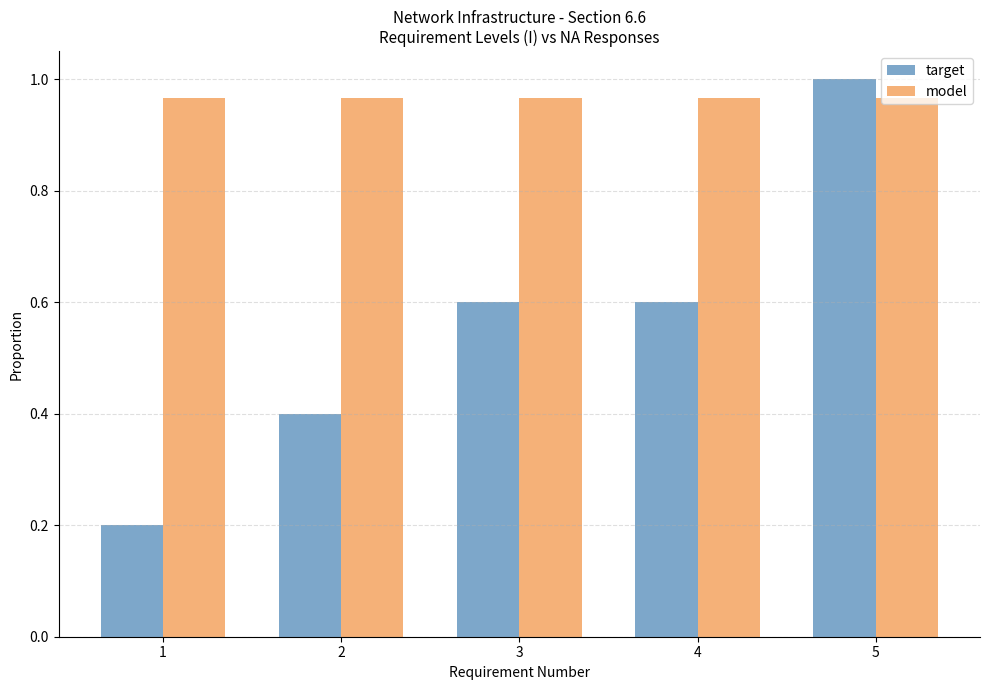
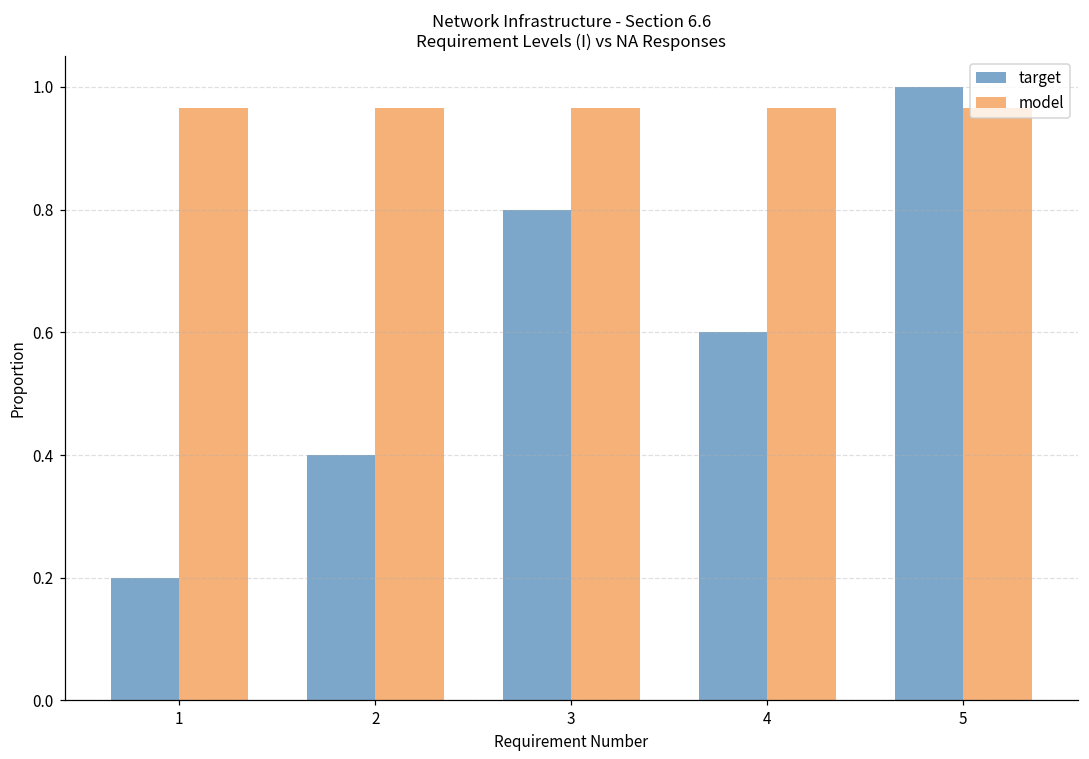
  {
    "target": {
      "1": 0.20,
      "2": 0.40,
-     "3": 0.60,
+     "3": 0.80,
      "4": 0.60,
      "5": 1.00
    },
    "model": {
      "1": 0.97,
      "2": 0.97,
      "3": 0.97,
      "4": 0.97
    }
  }
